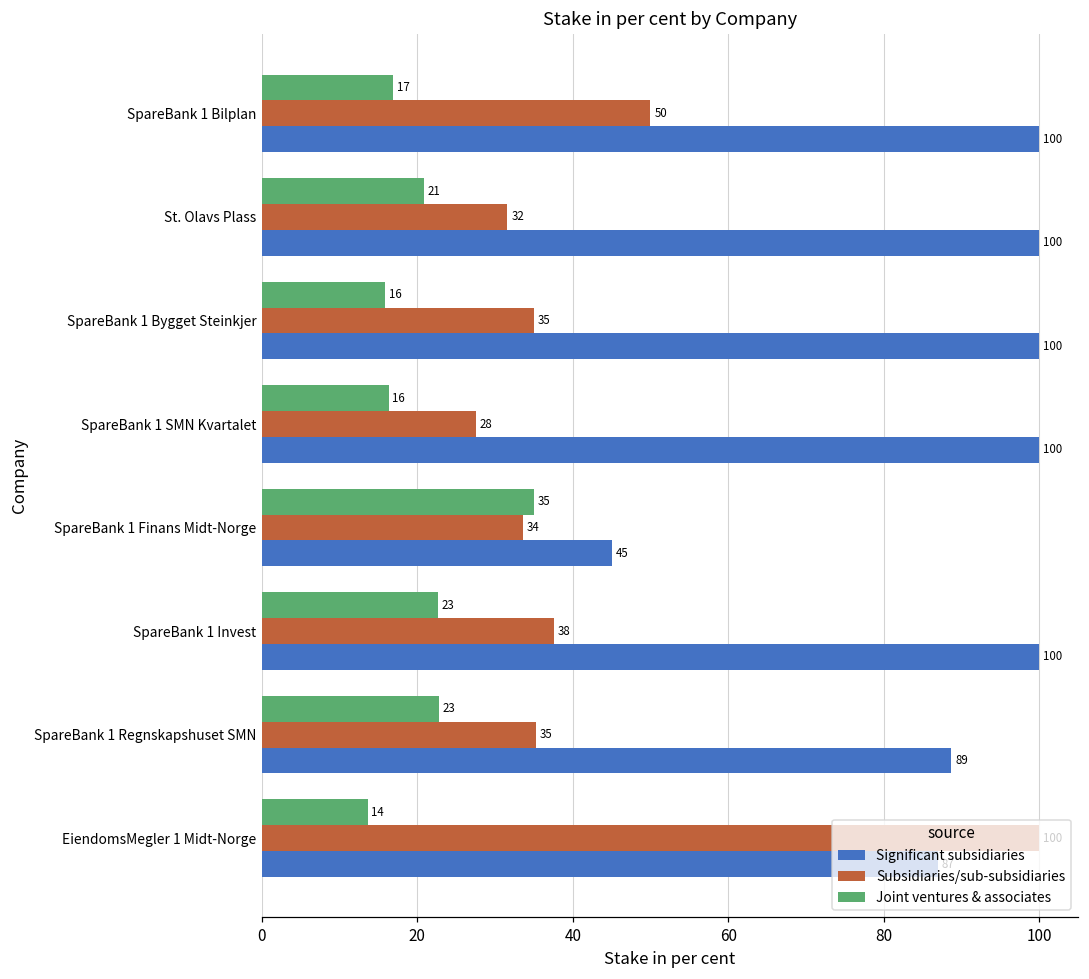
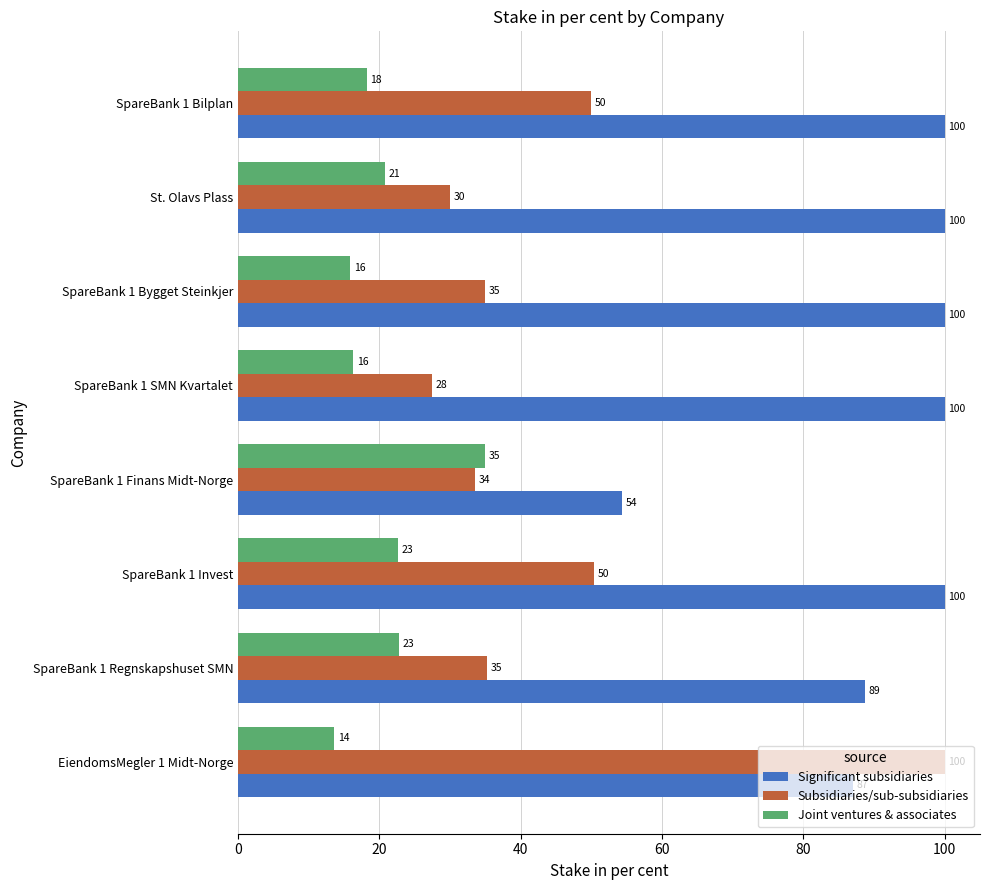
  {
    "Significant subsidiaries": {
      "SpareBank 1 Bilplan": 100,
      "St. Olavs Plass": 100,
      "SpareBank 1 Bygget Steinkjer": 100,
      "SpareBank 1 SMN Kvartalet": 100,
-     "SpareBank 1 Finans Midt-Norge": 45,
+     "SpareBank 1 Finans Midt-Norge": 54,
      "SpareBank 1 Invest": 100,
      "SpareBank 1 Regnskapshuset SMN": 89
    },
    "Subsidiaries/sub-subsidiaries": {
      "SpareBank 1 Bilplan": 50,
-     "St. Olavs Plass": 32,
+     "St. Olavs Plass": 30,
      "SpareBank 1 Bygget Steinkjer": 35,
      "SpareBank 1 SMN Kvartalet": 28,
      "SpareBank 1 Finans Midt-Norge": 34,
-     "SpareBank 1 Invest": 38,
+     "SpareBank 1 Invest": 50,
      "SpareBank 1 Regnskapshuset SMN": 35
    },
    "Joint ventures & associates": {
-     "SpareBank 1 Bilplan": 17,
+     "SpareBank 1 Bilplan": 18,
      "St. Olavs Plass": 21,
      "SpareBank 1 Bygget Steinkjer": 16,
      "SpareBank 1 SMN Kvartalet": 16,
      "SpareBank 1 Finans Midt-Norge": 35,
      "SpareBank 1 Invest": 23,
      "SpareBank 1 Regnskapshuset SMN": 23,
      "EiendomsMegler 1 Midt-Norge": 14
    }
  }
